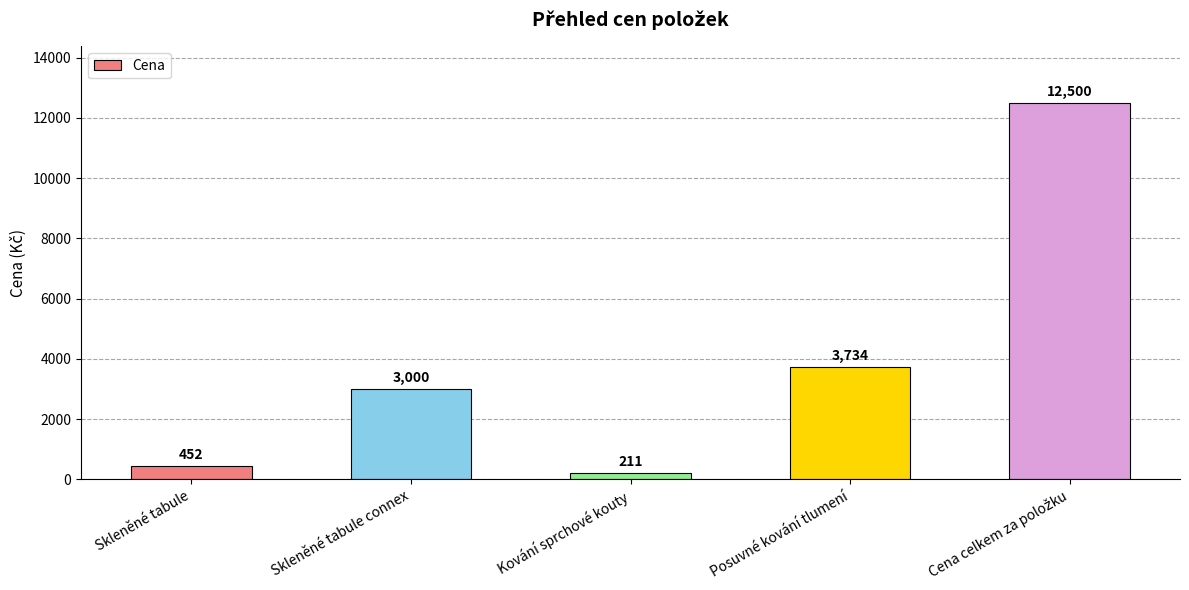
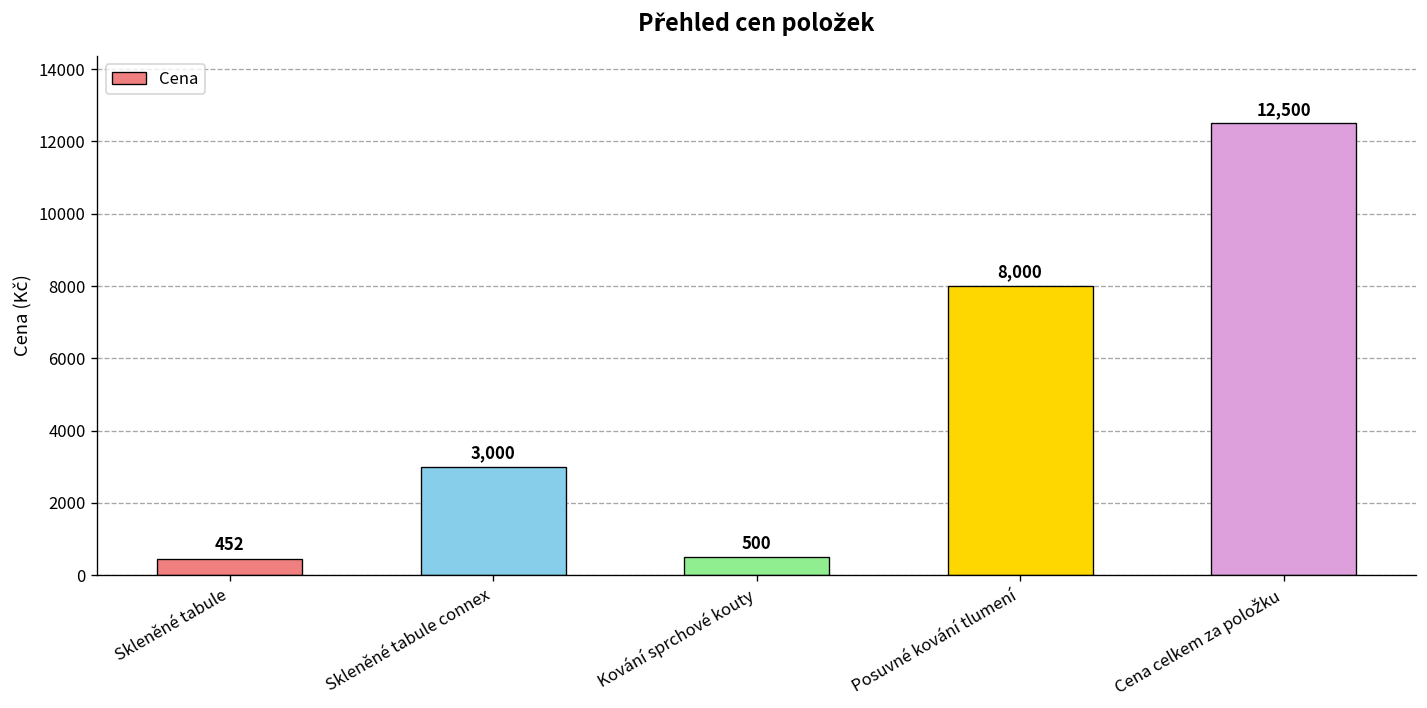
  {
    "Skleněné tabule": "452",
    "Skleněné tabule connex": "3,000",
-   "Kování sprchové kouty": "211",
-   "Posuvné kování tlumení": "3,734",
+   "Kování sprchové kouty": "500",
+   "Posuvné kování tlumení": "8,000",
    "Cena celkem za položku": "12,500"
  }
